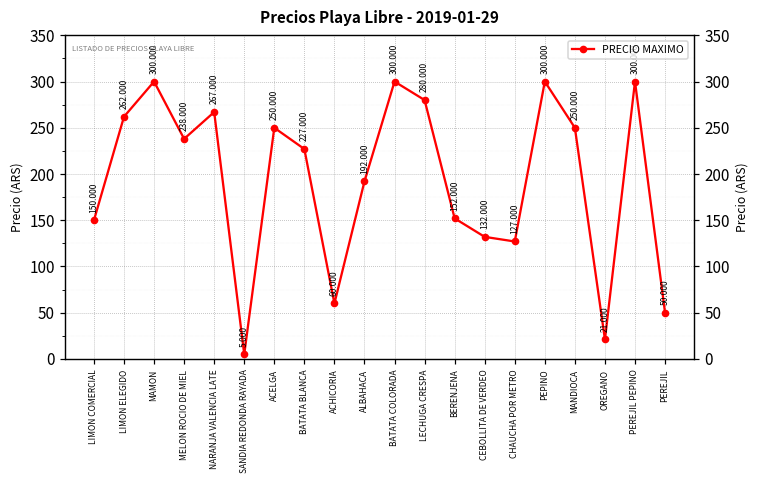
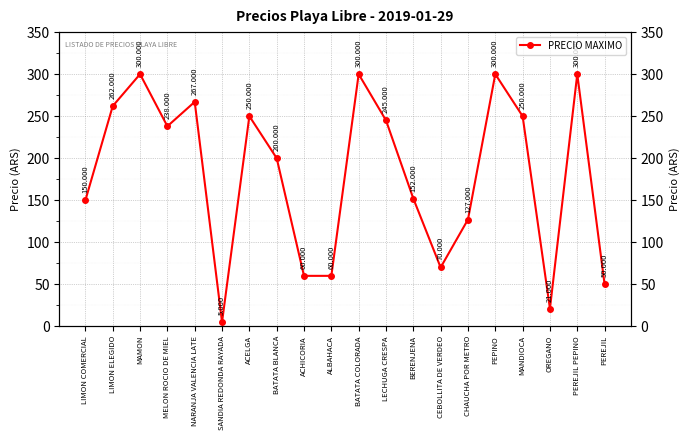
  {
    "LIMON COMERCIAL": 150.000,
    "LIMON ELEGIDO": 262.000,
    "MELON ROCIO DE MIEL": 238.000,
    "NARANJA VALENCIA LATE": 267.000,
    "SANDIA REDONDA RAYADA": 5.000,
    "ACELGA": 250.000,
-   "BATATA BLANCA": 227.000,
+   "BATATA BLANCA": 200.000,
    "ACHICORIA": 60.000,
-   "ALBAHACA": 192.000,
+   "ALBAHACA": 60.000,
    "BATATA COLORADA": 300.000,
-   "LECHUGA CRESPA": 280.000,
+   "LECHUGA CRESPA": 245.000,
    "BERENJENA": 152.000,
-   "CEBOLLITA DE VERDEO": 132.000,
+   "CEBOLLITA DE VERDEO": 70.000,
    "CHAUCHA POR METRO": 127.000,
    "PEPINO": 300.000,
    "MANDIOCA": 250.000,
    "OREGANO": 21.000,
    "PEREJIL": 50.000
  }
